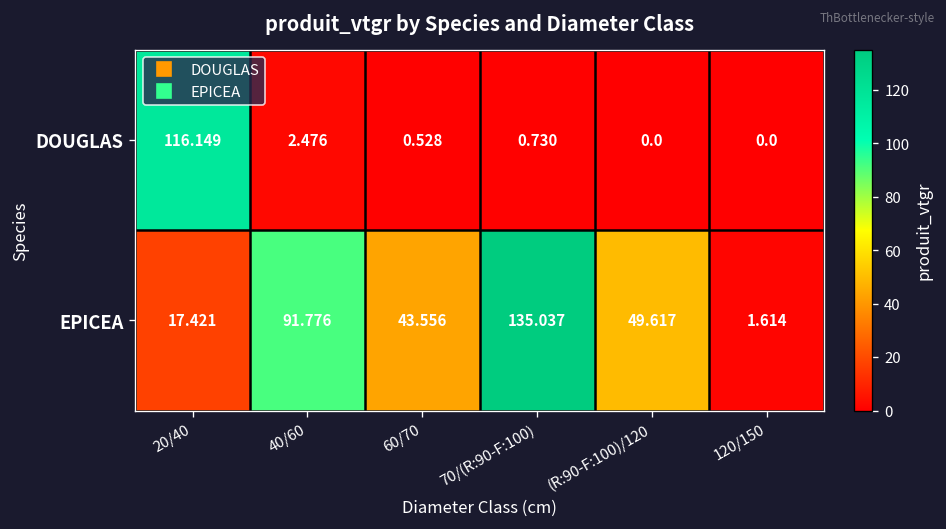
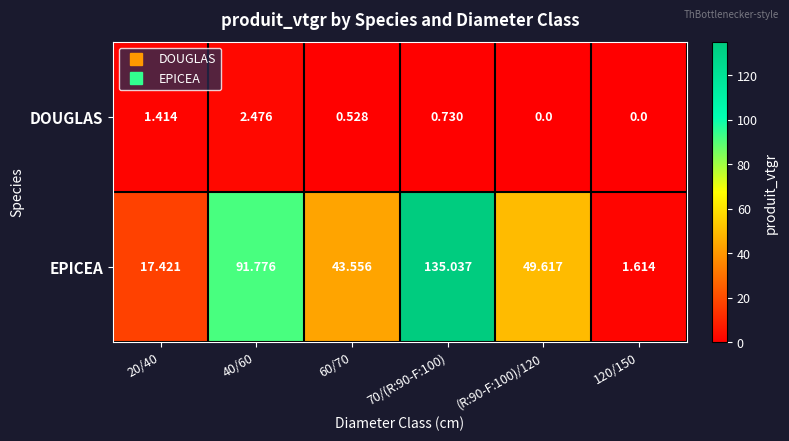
  {
    "DOUGLAS": {
-     "20/40": 116.149,
+     "20/40": 1.414,
      "40/60": 2.476,
      "60/70": 0.528,
      "70/(R:90-F:100)": 0.730,
      "(R:90-F:100)/120": 0.0,
      "120/150": 0.0
    },
    "EPICEA": {
      "20/40": 17.421,
      "40/60": 91.776,
      "60/70": 43.556,
      "70/(R:90-F:100)": 135.037,
      "(R:90-F:100)/120": 49.617,
      "120/150": 1.614
    }
  }
